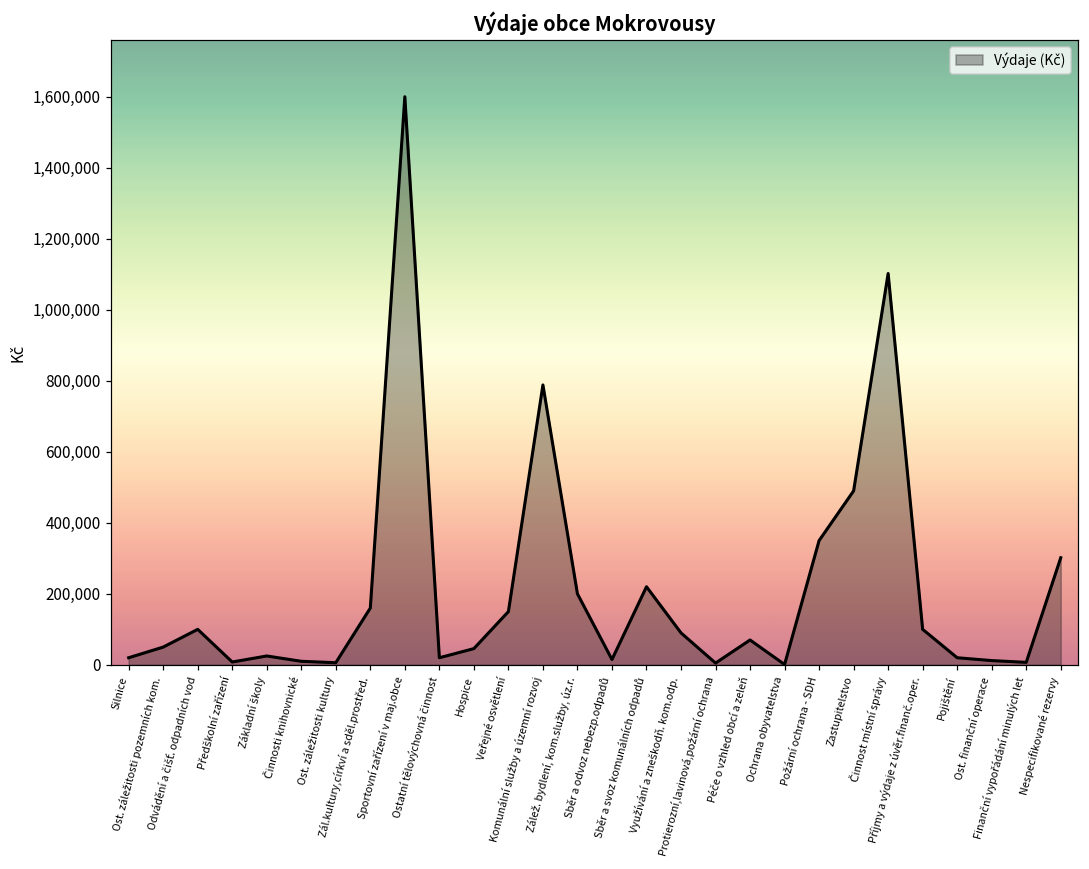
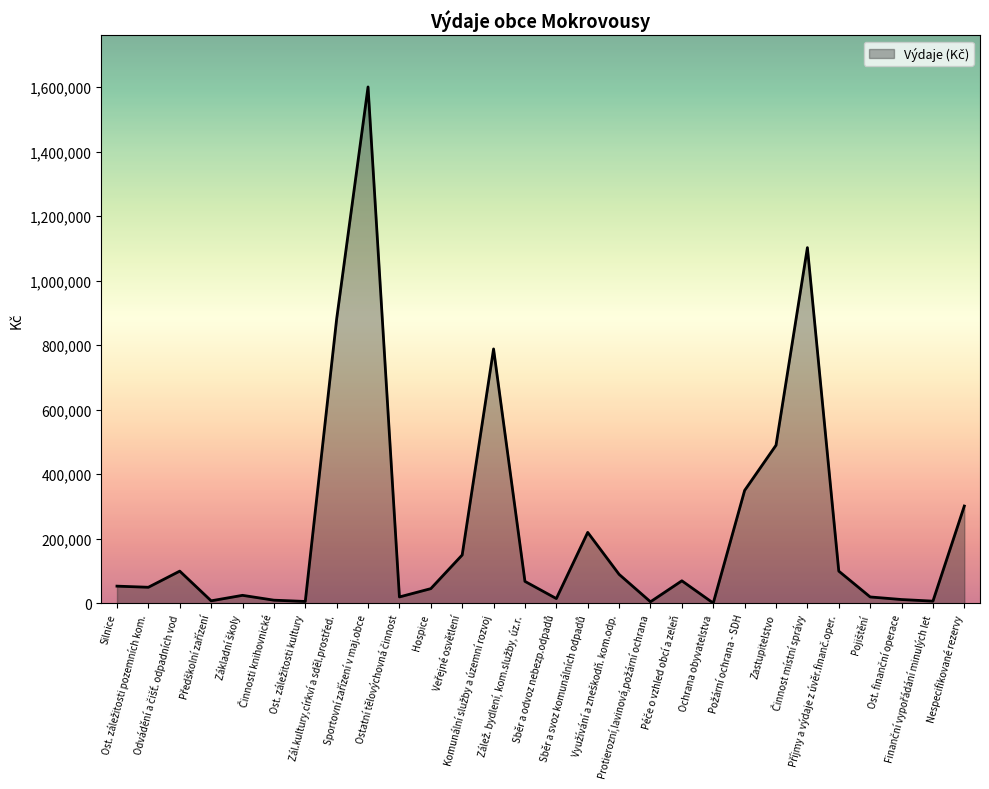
  {
-   "Silnice": "20,000",
+   "Silnice": "50,000",
    "Ost. záležitosti pozemních kom.": "50,000",
    "Odvádění a čišť. odpadních vod": "100,000",
    "Předškolní zařízení": "10,000",
    "Základní školy": "30,000",
    "Činnosti knihovnické": "10,000",
    "Ost. záležitosti kultury": "10,000",
-   "Zál.kultury,církví a sděl.prostřed.": "160,000",
+   "Zál.kultury,církví a sděl.prostřed.": "880,000",
    "Sportovní zařízení v maj.obce": "1,600,000",
    "Ostatní tělovýchovná činnost": "20,000",
    "Hospice": "50,000",
    "Veřejné osvětlení": "150,000",
    "Komunální služby a územní rozvoj": "790,000",
-   "Zálež. bydlení, kom.služby, úz.r.": "200,000",
+   "Zálež. bydlení, kom.služby, úz.r.": "70,000",
    "Sběr a odvoz nebezp.odpadů": "20,000",
    "Sběr a svoz komunálních odpadů": "220,000",
    "Využívání a zneškodň. kom.odp.": "90,000",
    "Protierozní,lavinová,požární ochrana": "10,000",
    "Péče o vzhled obcí a zeleň": "70,000",
    "Ochrana obyvatelstva": "0",
    "Požární ochrana - SDH": "350,000",
    "Zastupitelstvo": "490,000",
    "Činnost místní správy": "1,100,000",
    "Příjmy a výdaje z úvěr.finanč.oper.": "100,000",
    "Pojištění": "20,000",
    "Ost. finanční operace": "10,000",
    "Finanční vypořádání minulých let": "10,000",
    "Nespecifikované rezervy": "300,000"
  }
